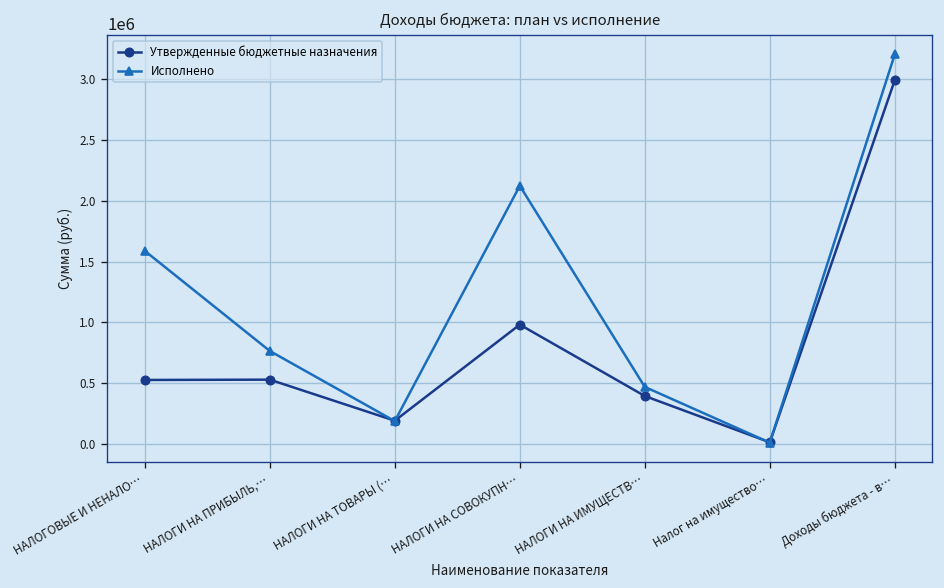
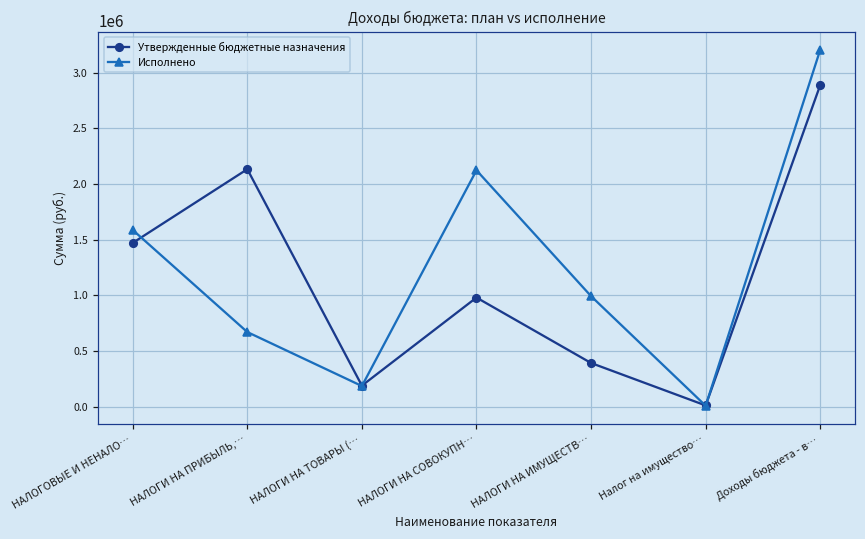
  {
    "Утвержденные бюджетные назначения": {
-     "НАЛОГОВЫЕ И НЕНАЛО…": 530000,
-     "НАЛОГИ НА ПРИБЫЛЬ,…": 530000,
+     "НАЛОГОВЫЕ И НЕНАЛО…": 1470000,
+     "НАЛОГИ НА ПРИБЫЛЬ,…": 2130000,
      "НАЛОГИ НА СОВОКУПН…": 980000,
      "НАЛОГИ НА ИМУЩЕСТВ…": 390000,
-     "Доходы бюджета - в…": 2990000
+     "Доходы бюджета - в…": 2890000
    },
    "Исполнено": {
      "НАЛОГОВЫЕ И НЕНАЛО…": 1590000,
-     "НАЛОГИ НА ПРИБЫЛЬ,…": 760000,
+     "НАЛОГИ НА ПРИБЫЛЬ,…": 670000,
      "НАЛОГИ НА СОВОКУПН…": 2120000,
-     "НАЛОГИ НА ИМУЩЕСТВ…": 470000,
+     "НАЛОГИ НА ИМУЩЕСТВ…": 990000,
      "Доходы бюджета - в…": 3210000
    }
  }
